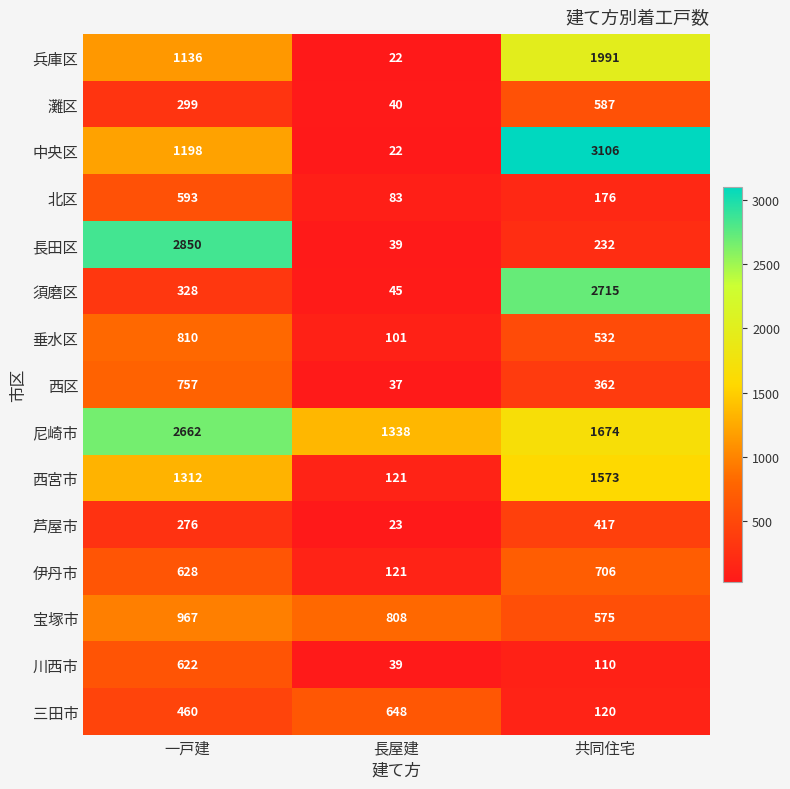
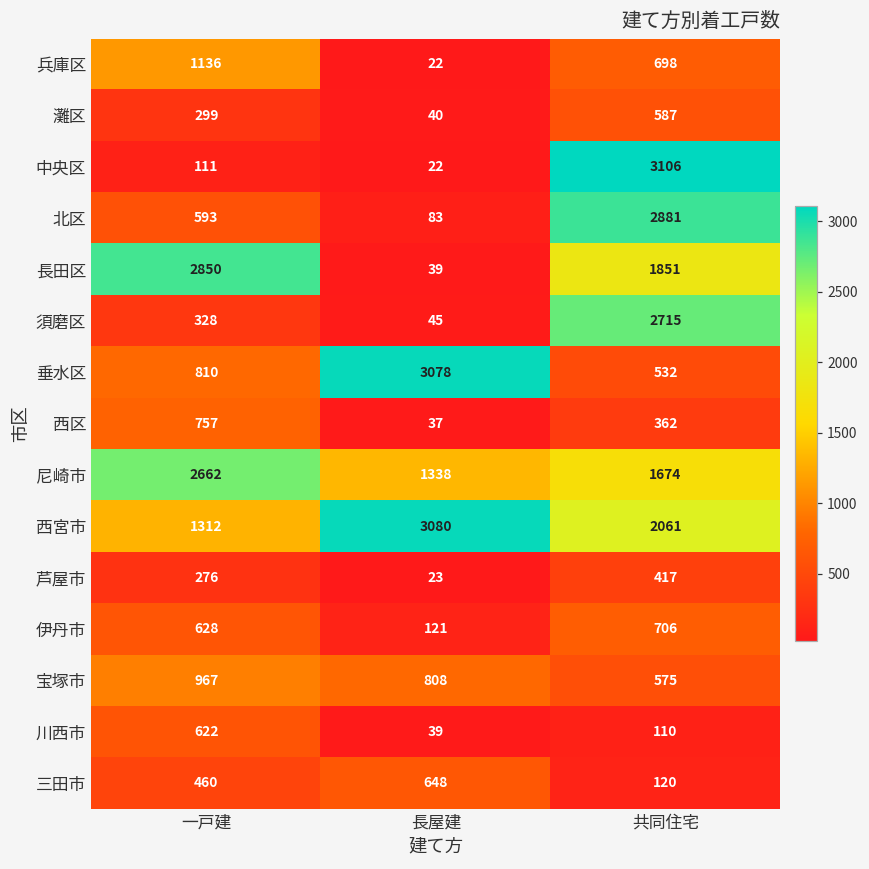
  {
    "兵庫区": {
      "一戸建": 1136,
      "長屋建": 22,
-     "共同住宅": 1991
+     "共同住宅": 698
    },
    "灘区": {
      "一戸建": 299,
      "長屋建": 40,
      "共同住宅": 587
    },
    "中央区": {
-     "一戸建": 1198,
+     "一戸建": 111,
      "長屋建": 22,
      "共同住宅": 3106
    },
    "北区": {
      "一戸建": 593,
      "長屋建": 83,
-     "共同住宅": 176
+     "共同住宅": 2881
    },
    "長田区": {
      "一戸建": 2850,
      "長屋建": 39,
-     "共同住宅": 232
+     "共同住宅": 1851
    },
    "須磨区": {
      "一戸建": 328,
      "長屋建": 45,
      "共同住宅": 2715
    },
    "垂水区": {
      "一戸建": 810,
-     "長屋建": 101,
+     "長屋建": 3078,
      "共同住宅": 532
    },
    "西区": {
      "一戸建": 757,
      "長屋建": 37,
      "共同住宅": 362
    },
    "尼崎市": {
      "一戸建": 2662,
      "長屋建": 1338,
      "共同住宅": 1674
    },
    "西宮市": {
      "一戸建": 1312,
-     "長屋建": 121,
-     "共同住宅": 1573
+     "長屋建": 3080,
+     "共同住宅": 2061
    },
    "芦屋市": {
      "一戸建": 276,
      "長屋建": 23,
      "共同住宅": 417
    },
    "伊丹市": {
      "一戸建": 628,
      "長屋建": 121,
      "共同住宅": 706
    },
    "宝塚市": {
      "一戸建": 967,
      "長屋建": 808,
      "共同住宅": 575
    },
    "川西市": {
      "一戸建": 622,
      "長屋建": 39,
      "共同住宅": 110
    },
    "三田市": {
      "一戸建": 460,
      "長屋建": 648,
      "共同住宅": 120
    }
  }
